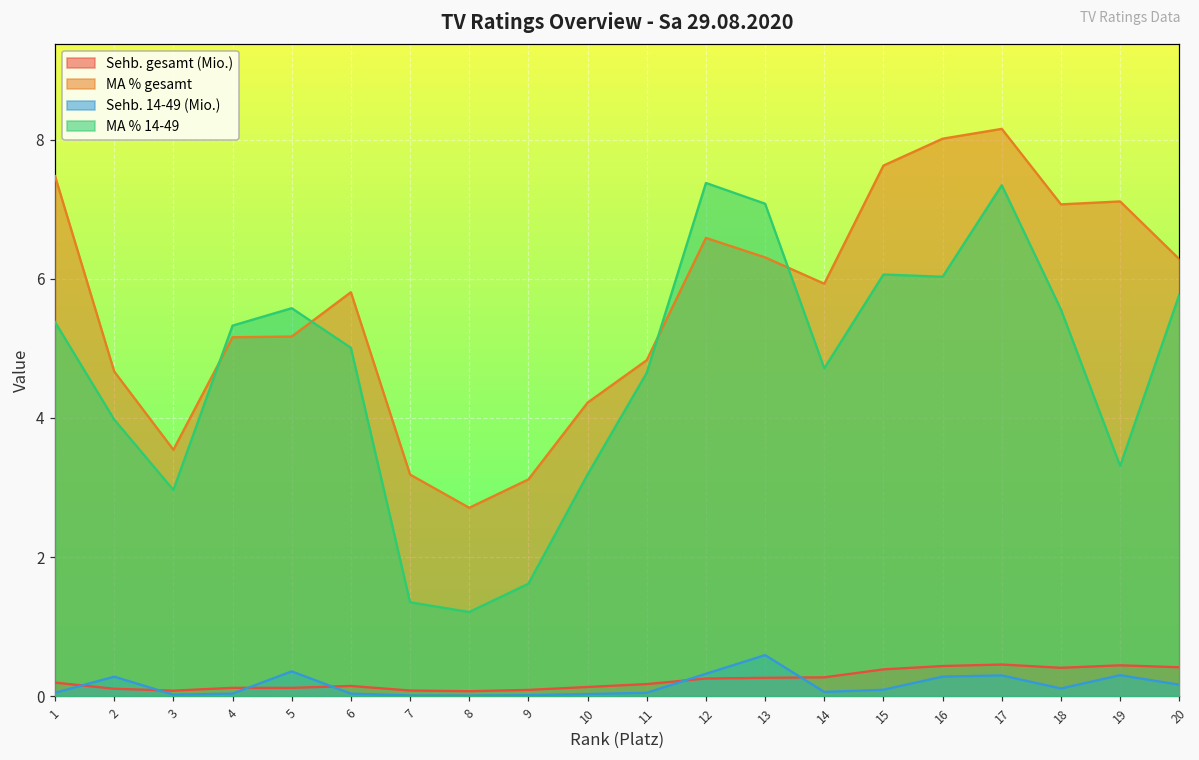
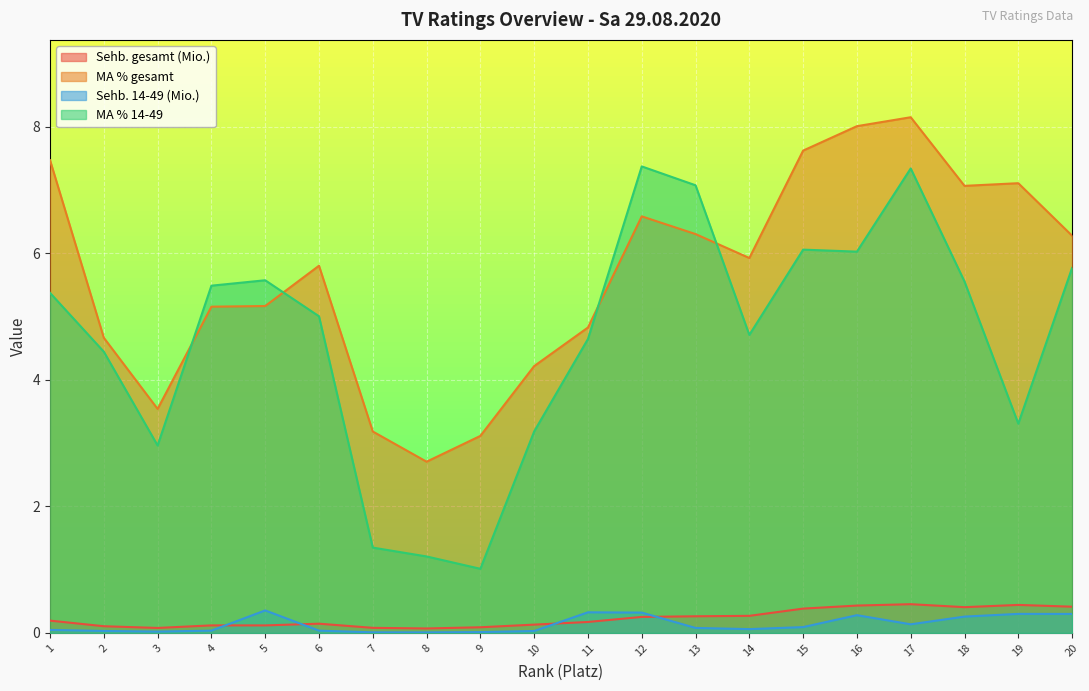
  {
    "Sehb. 14-49 (Mio.)": {
      "1": 0.0,
-     "2": 0.3,
+     "2": 0.0,
      "3": 0.0,
      "4": 0.0,
      "5": 0.4,
      "6": 0.0,
      "7": 0.0,
      "8": 0.0,
      "9": 0.0,
      "10": 0.0,
-     "11": 0.0,
+     "11": 0.3,
      "12": 0.3,
-     "13": 0.6,
+     "13": 0.1,
      "14": 0.1,
      "15": 0.1,
      "16": 0.3,
-     "17": 0.3,
-     "18": 0.1,
+     "17": 0.1,
+     "18": 0.3,
      "19": 0.3,
-     "20": 0.2
+     "20": 0.3
    },
    "MA % 14-49": {
      "1": 5.4,
-     "2": 4.0,
+     "2": 4.4,
      "3": 3.0,
-     "4": 5.3,
+     "4": 5.5,
      "5": 5.6,
      "6": 5.0,
      "7": 1.3,
      "8": 1.2,
-     "9": 1.6,
+     "9": 1.0,
      "10": 3.2,
      "11": 4.6,
      "12": 7.4,
      "13": 7.1,
      "14": 4.7,
      "15": 6.1,
      "16": 6.0,
      "17": 7.3,
      "18": 5.6,
      "19": 3.3,
      "20": 5.8
    }
  }
